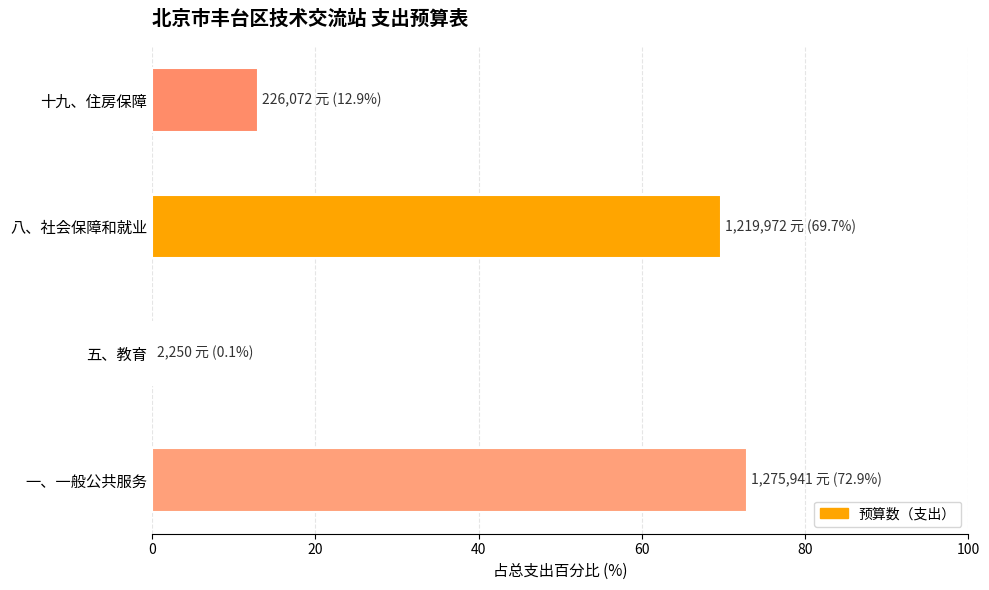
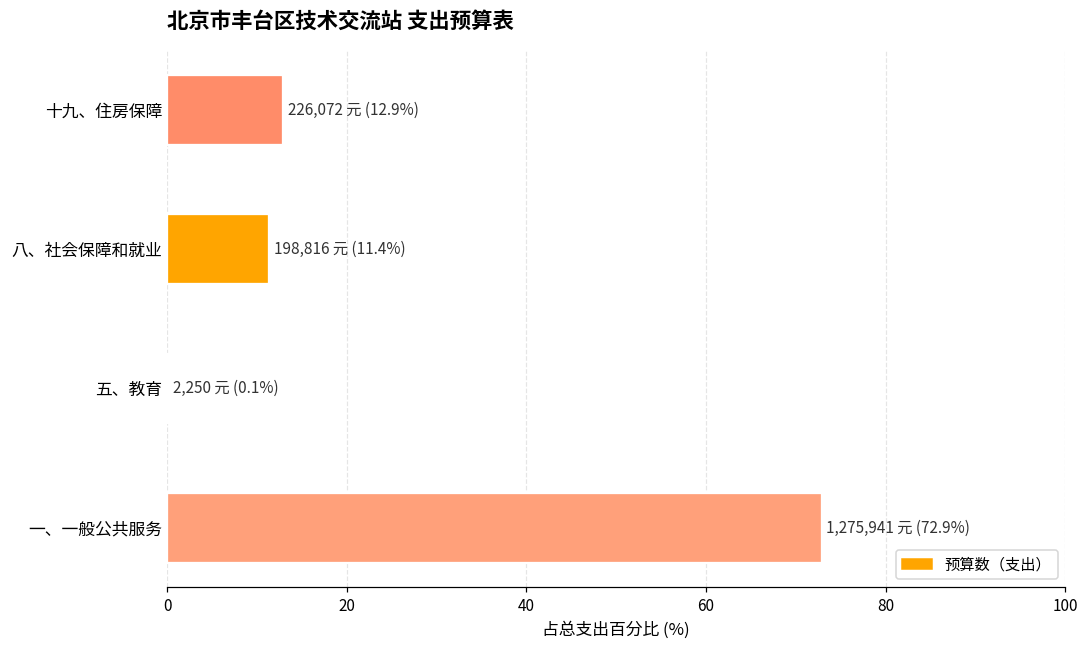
  {
    "十九、住房保障": "(12.9%)",
-   "八、社会保障和就业": "1,219,972 元 (69.7%)",
+   "八、社会保障和就业": "198,816 元 (11.4%)",
    "五、教育": "(0.1%)",
    "一、一般公共服务": "(72.9%)"
  }
